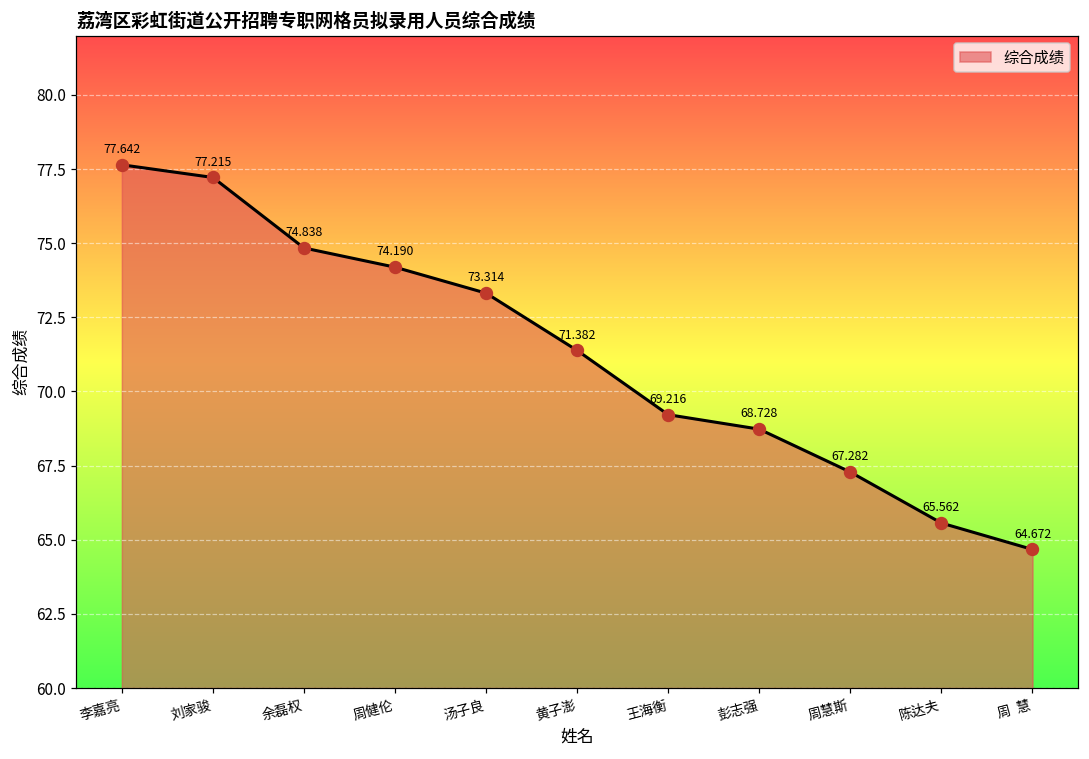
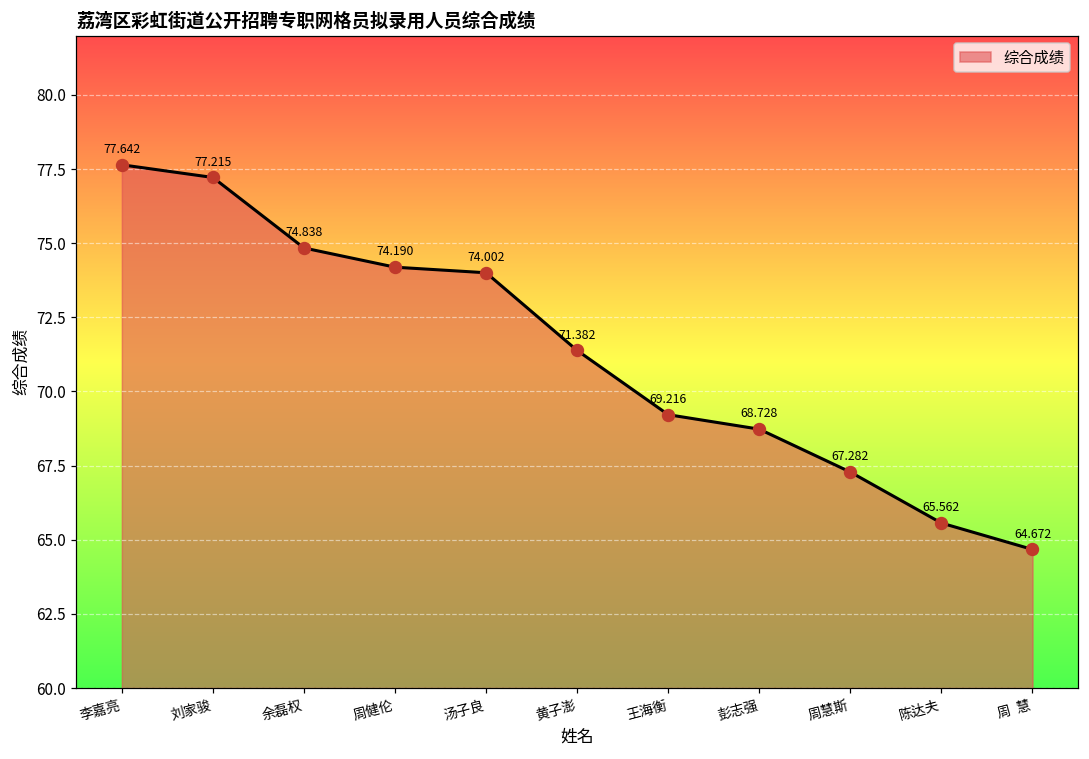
  {
    "李嘉亮": 77.642,
    "刘家骏": 77.215,
    "余磊权": 74.838,
    "周健伦": 74.190,
-   "汤子良": 73.314,
+   "汤子良": 74.002,
    "黄子澎": 71.382,
    "王海衡": 69.216,
    "彭志强": 68.728,
    "周慧斯": 67.282,
    "陈达夫": 65.562,
    "周 慧": 64.672
  }
